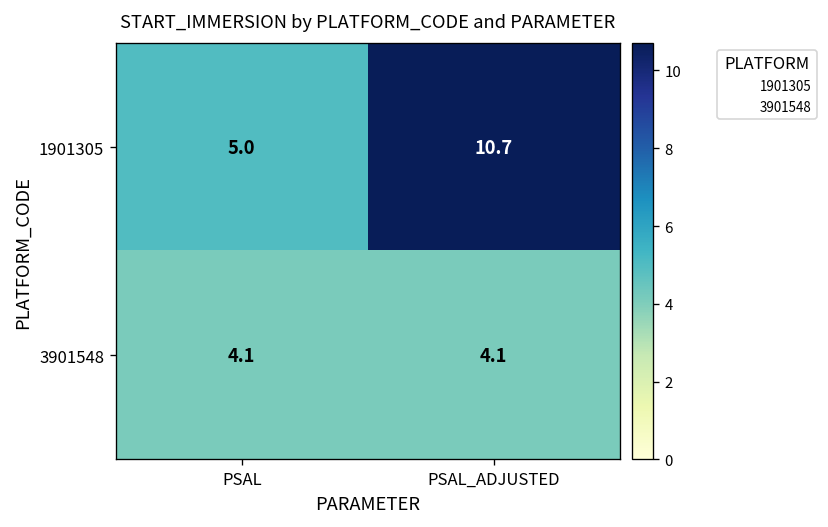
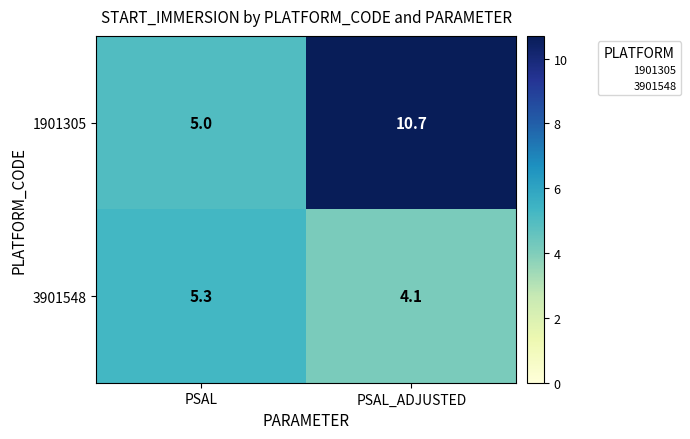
  {
    "1901305": {
      "PSAL": 5.0,
      "PSAL_ADJUSTED": 10.7
    },
    "3901548": {
-     "PSAL": 4.1,
+     "PSAL": 5.3,
      "PSAL_ADJUSTED": 4.1
    }
  }
